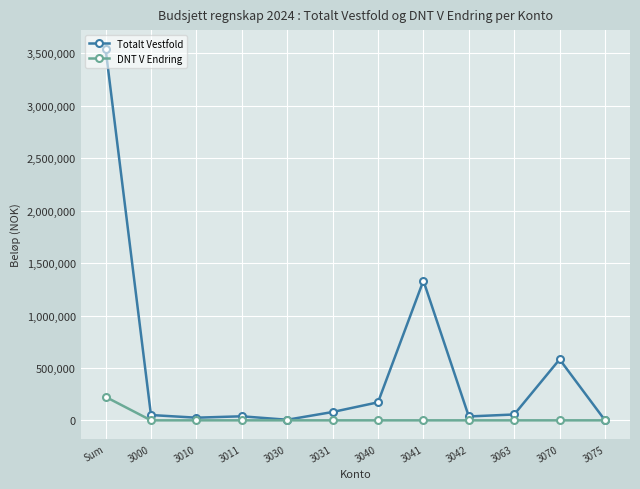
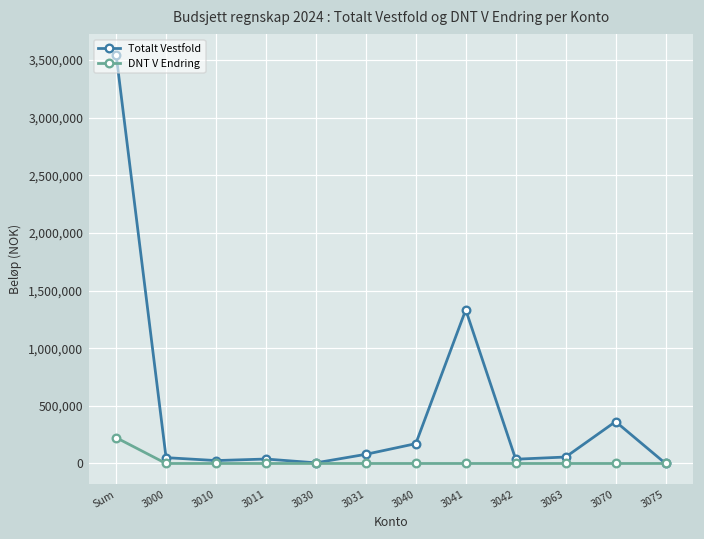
  {
    "Totalt Vestfold": {
      "3000": "50,000",
      "3010": "30,000",
      "3011": "40,000",
      "3031": "80,000",
      "3040": "170,000",
      "3041": "1,330,000",
      "3042": "40,000",
      "3063": "60,000",
-     "3070": "580,000"
+     "3070": "360,000"
    },
    "DNT V Endring": {
      "Sum": "220,000",
      "3000": "0",
      "3010": "0",
      "3011": "0",
      "3031": "0",
      "3040": "0",
      "3041": "0",
      "3042": "0",
      "3063": "0",
      "3070": "0"
    }
  }
